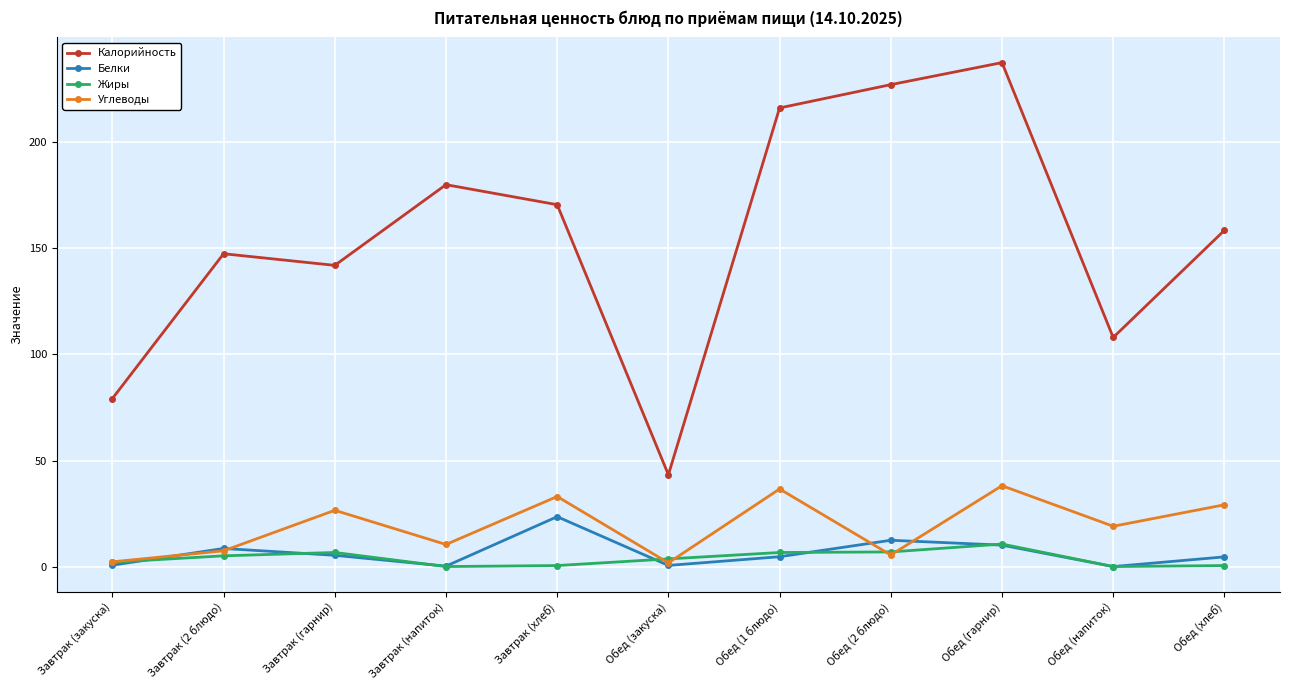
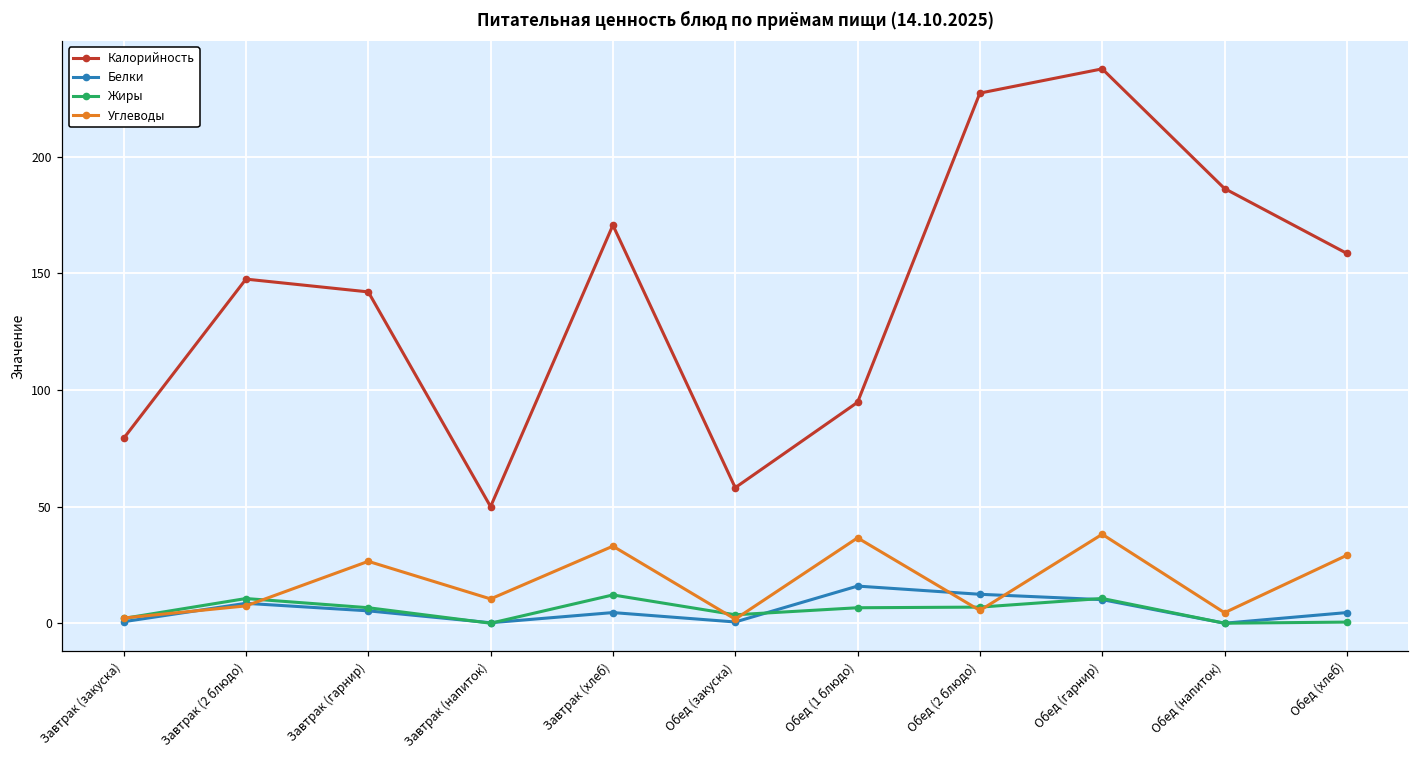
  {
    "Калорийность": {
      "Завтрак (закуска)": 79,
      "Завтрак (2 блюдо)": 147,
      "Завтрак (гарнир)": 142,
-     "Завтрак (напиток)": 180,
+     "Завтрак (напиток)": 50,
      "Завтрак (хлеб)": 171,
-     "Обед (закуска)": 43,
-     "Обед (1 блюдо)": 216,
+     "Обед (закуска)": 58,
+     "Обед (1 блюдо)": 95,
      "Обед (2 блюдо)": 227,
      "Обед (гарнир)": 238,
-     "Обед (напиток)": 108,
+     "Обед (напиток)": 186,
      "Обед (хлеб)": 159
    },
    "Белки": {
      "Завтрак (закуска)": 1,
      "Завтрак (гарнир)": 5,
-     "Завтрак (хлеб)": 24,
-     "Обед (1 блюдо)": 5,
+     "Завтрак (хлеб)": 5,
+     "Обед (1 блюдо)": 16,
      "Обед (2 блюдо)": 12,
      "Обед (хлеб)": 5
    },
    "Жиры": {
-     "Завтрак (2 блюдо)": 5,
+     "Завтрак (2 блюдо)": 11,
      "Завтрак (гарнир)": 7,
-     "Завтрак (хлеб)": 0,
+     "Завтрак (хлеб)": 12,
      "Обед (закуска)": 4,
      "Обед (1 блюдо)": 7,
      "Обед (2 блюдо)": 7,
      "Обед (хлеб)": 0
    },
    "Углеводы": {
      "Завтрак (гарнир)": 27,
      "Завтрак (напиток)": 10,
      "Завтрак (хлеб)": 33,
      "Обед (1 блюдо)": 37,
      "Обед (2 блюдо)": 5,
      "Обед (гарнир)": 38,
-     "Обед (напиток)": 19,
+     "Обед (напиток)": 5,
      "Обед (хлеб)": 29
    }
  }
